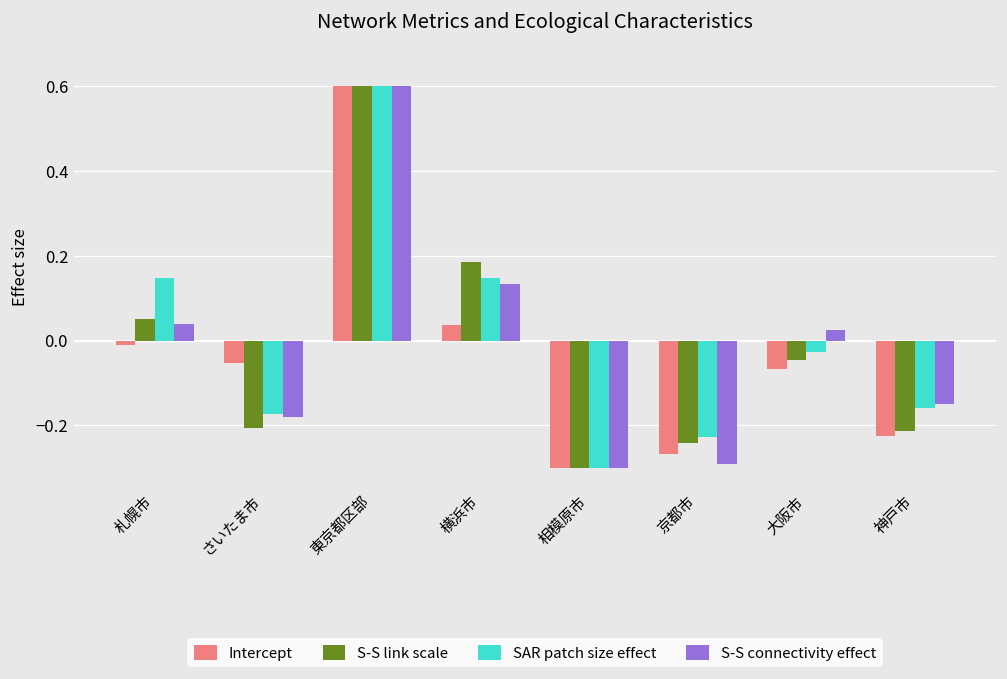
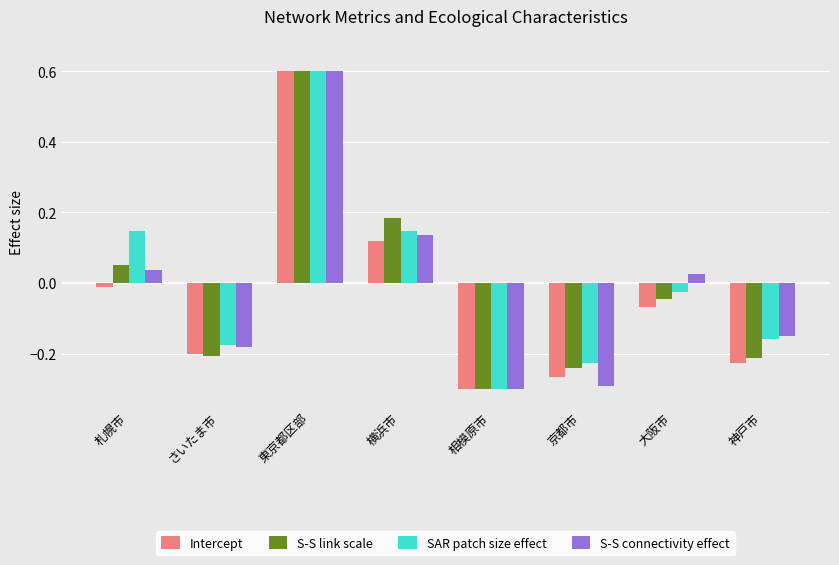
  {
    "Intercept": {
      "札幌市": -0.01,
-     "さいたま市": -0.05,
+     "さいたま市": -0.20,
      "東京都区部": 0.60,
-     "横浜市": 0.04,
+     "横浜市": 0.12,
      "相模原市": -0.30,
      "京都市": -0.27,
      "大阪市": -0.07,
      "神戸市": -0.23
    },
    "S-S link scale": {
      "札幌市": 0.05,
      "さいたま市": -0.21,
      "東京都区部": 0.60,
      "横浜市": 0.18,
      "相模原市": -0.30,
      "京都市": -0.24,
      "大阪市": -0.04,
      "神戸市": -0.21
    },
    "SAR patch size effect": {
      "札幌市": 0.15,
      "さいたま市": -0.17,
      "東京都区部": 0.60,
      "横浜市": 0.15,
      "相模原市": -0.30,
      "京都市": -0.23,
      "大阪市": -0.03,
      "神戸市": -0.16
    },
    "S-S connectivity effect": {
      "札幌市": 0.04,
      "さいたま市": -0.18,
      "東京都区部": 0.60,
      "横浜市": 0.13,
      "相模原市": -0.30,
      "京都市": -0.29,
      "大阪市": 0.02,
      "神戸市": -0.15
    }
  }
